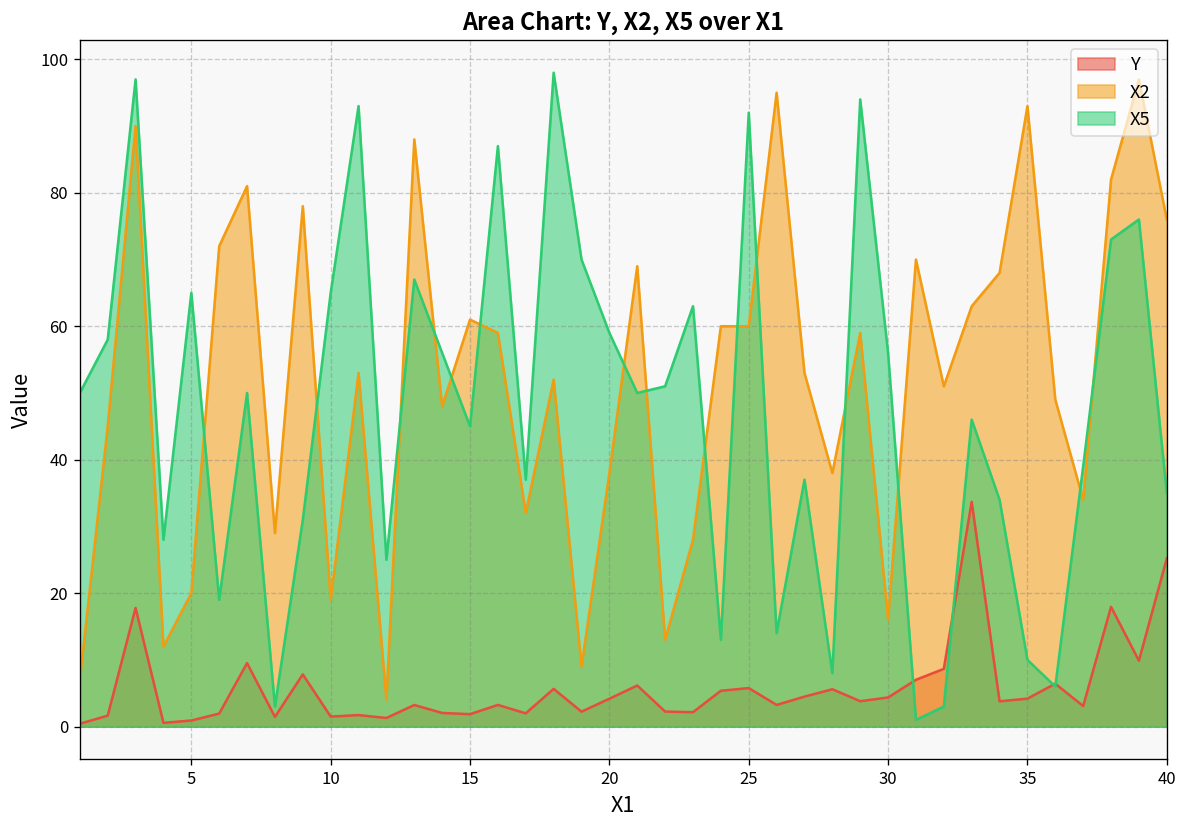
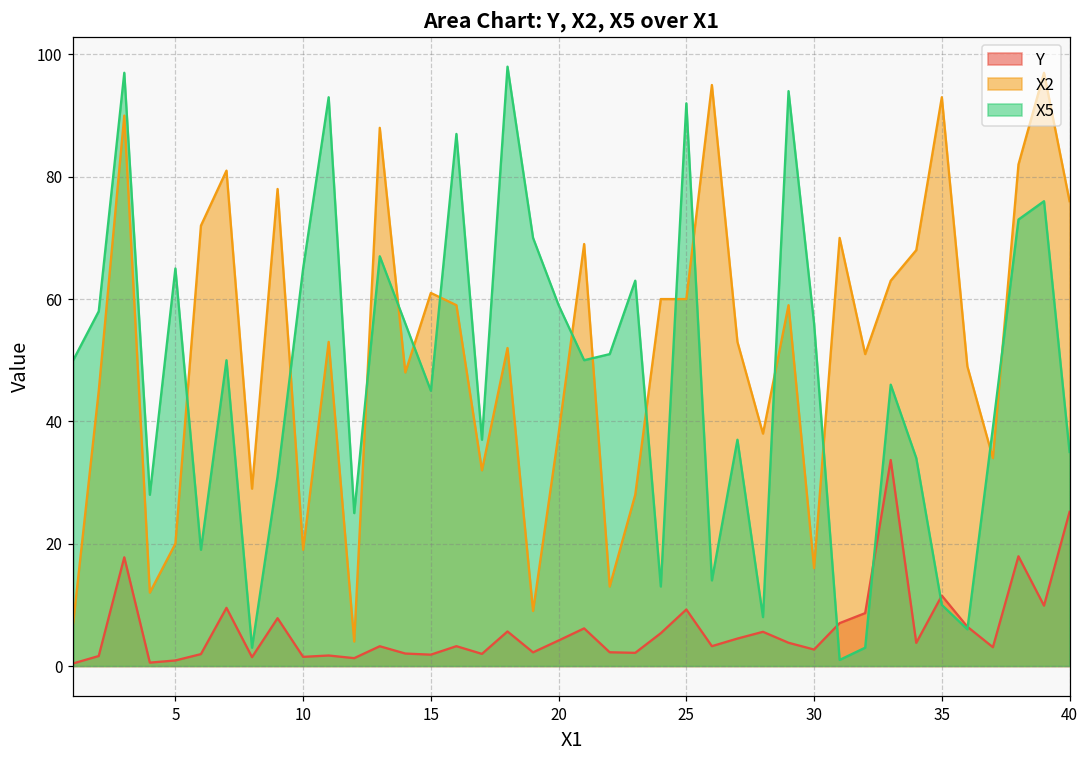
  {
    "Y": {
      "5": 1,
      "10": 1,
      "15": 2,
      "20": 4,
-     "25": 6,
-     "30": 4,
-     "35": 4,
+     "25": 9,
+     "30": 3,
+     "35": 12,
      "40": 25
    },
    "X2": {
      "5": 20,
      "10": 19,
      "15": 61,
      "20": 38,
      "25": 60,
      "30": 16,
      "35": 93,
      "40": 76
    },
    "X5": {
      "5": 65,
      "10": 65,
      "15": 45,
      "20": 59,
      "25": 92,
      "30": 56,
      "35": 10,
      "40": 35
    }
  }
